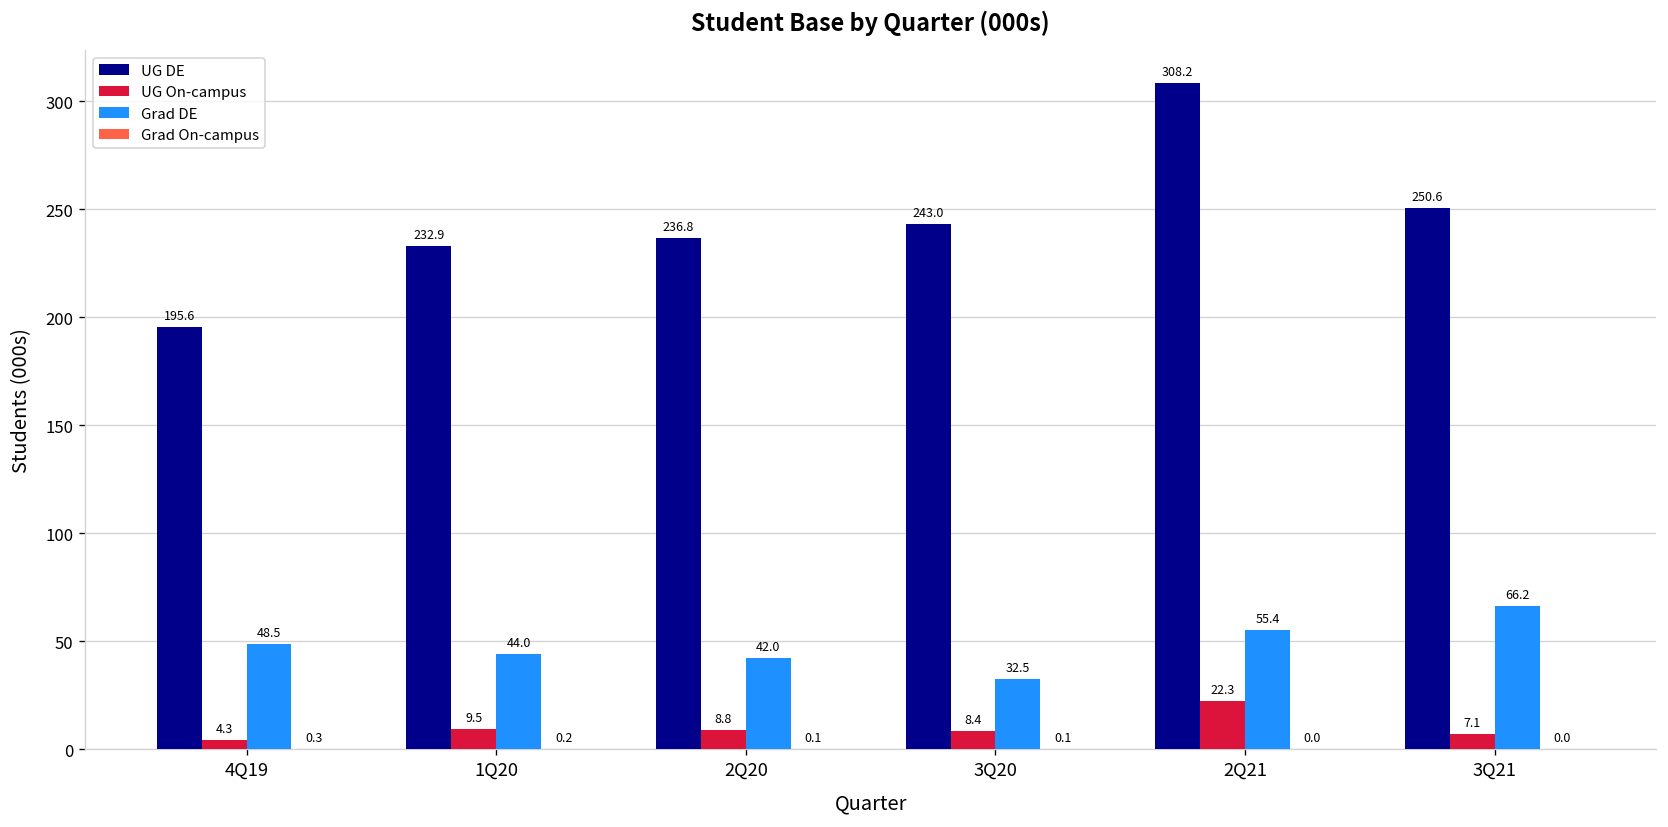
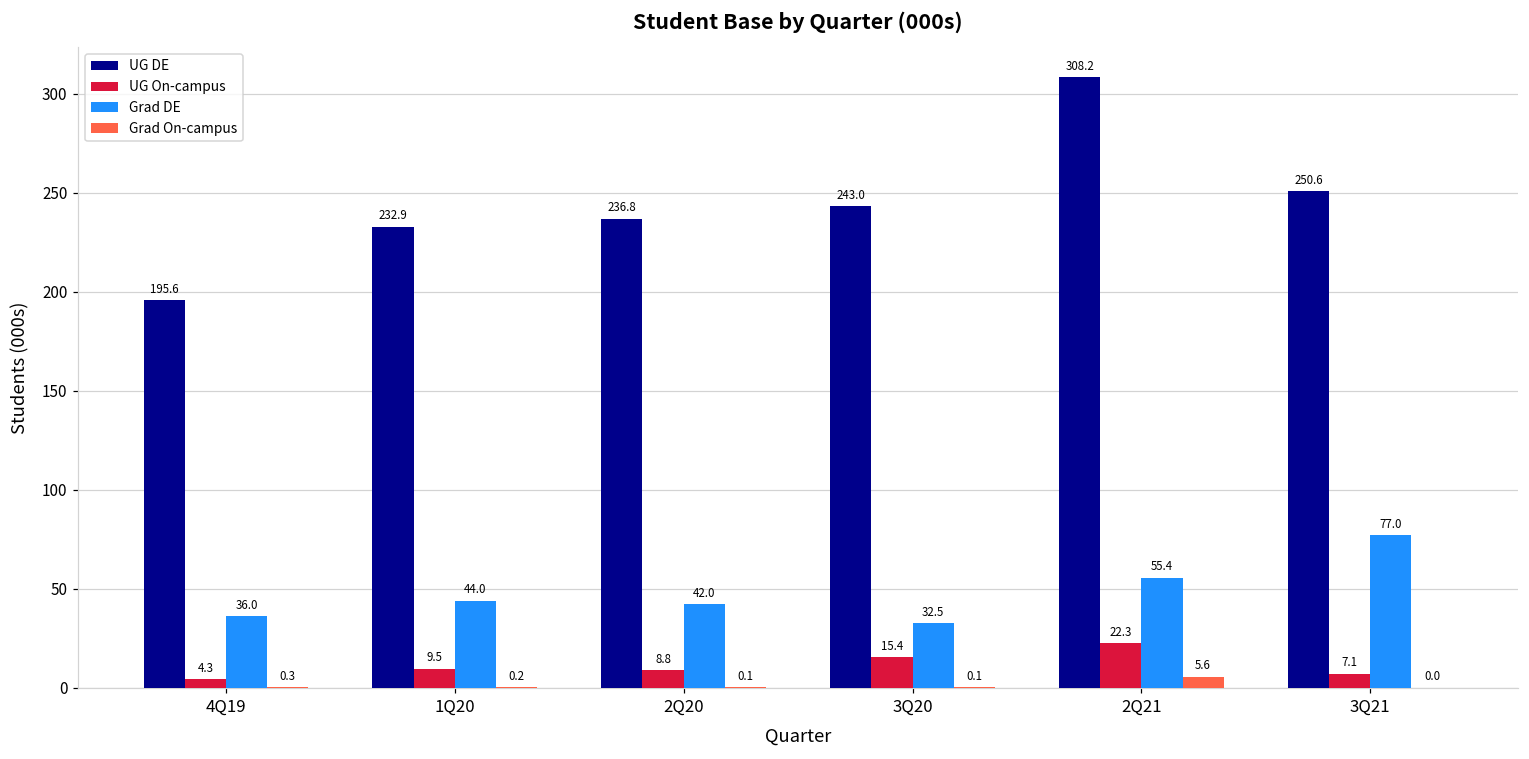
  {
    "UG DE": {
      "4Q19": 195.6,
      "1Q20": 232.9,
      "2Q20": 236.8,
      "3Q20": 243.0,
      "2Q21": 308.2,
      "3Q21": 250.6
    },
    "UG On-campus": {
      "4Q19": 4.3,
      "1Q20": 9.5,
      "2Q20": 8.8,
-     "3Q20": 8.4,
+     "3Q20": 15.4,
      "2Q21": 22.3,
      "3Q21": 7.1
    },
    "Grad DE": {
-     "4Q19": 48.5,
+     "4Q19": 36.0,
      "1Q20": 44.0,
      "2Q20": 42.0,
      "3Q20": 32.5,
      "2Q21": 55.4,
-     "3Q21": 66.2
+     "3Q21": 77.0
    },
    "Grad On-campus": {
      "4Q19": 0.3,
      "1Q20": 0.2,
      "2Q20": 0.1,
      "3Q20": 0.1,
-     "2Q21": 0.0,
+     "2Q21": 5.6,
      "3Q21": 0.0
    }
  }
